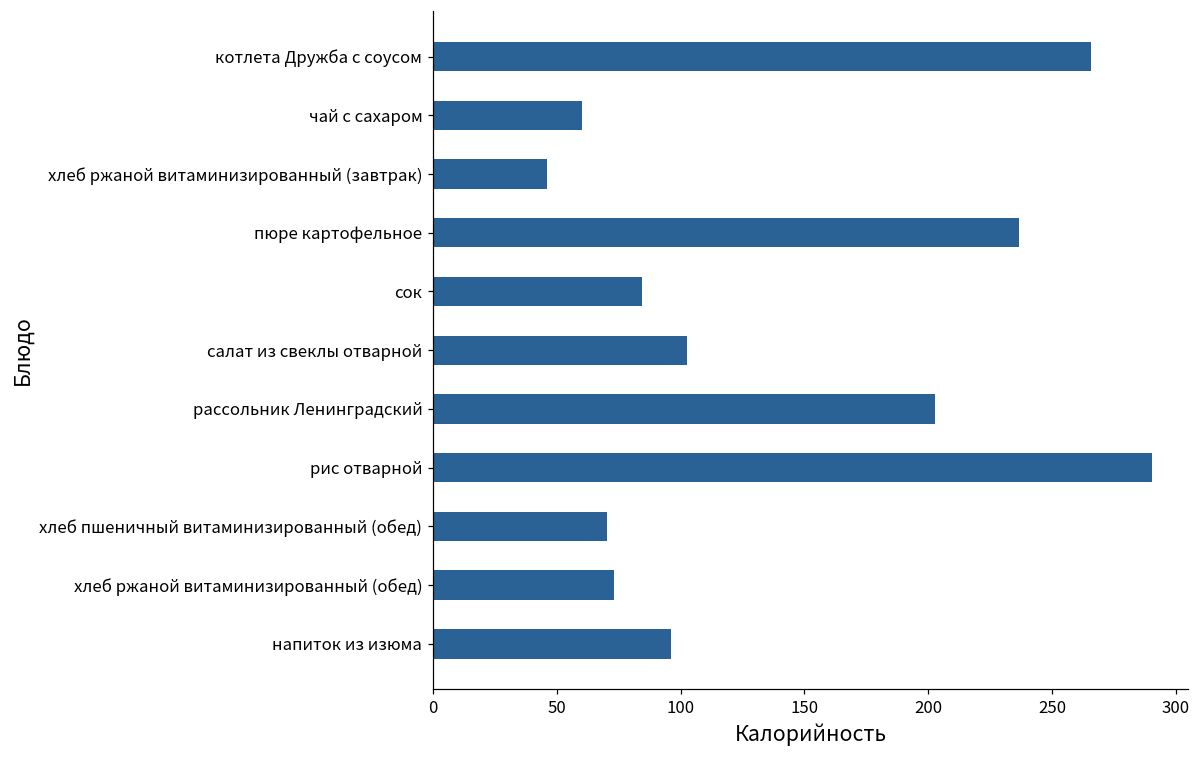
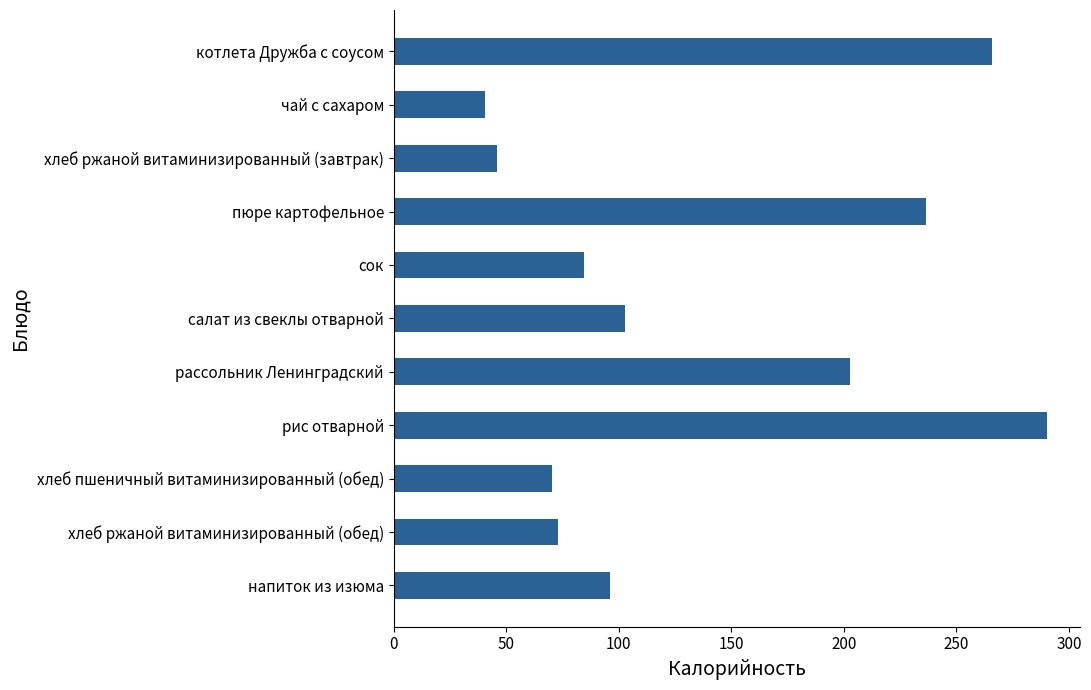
  {
    "котлета Дружба с соусом": 266,
-   "чай с сахаром": 60,
+   "чай с сахаром": 40,
    "хлеб ржаной витаминизированный (завтрак)": 46,
    "пюре картофельное": 237,
    "сок": 85,
    "салат из свеклы отварной": 103,
    "рассольник Ленинградский": 203,
    "рис отварной": 290,
    "хлеб пшеничный витаминизированный (обед)": 70,
    "хлеб ржаной витаминизированный (обед)": 73,
    "напиток из изюма": 96
  }
